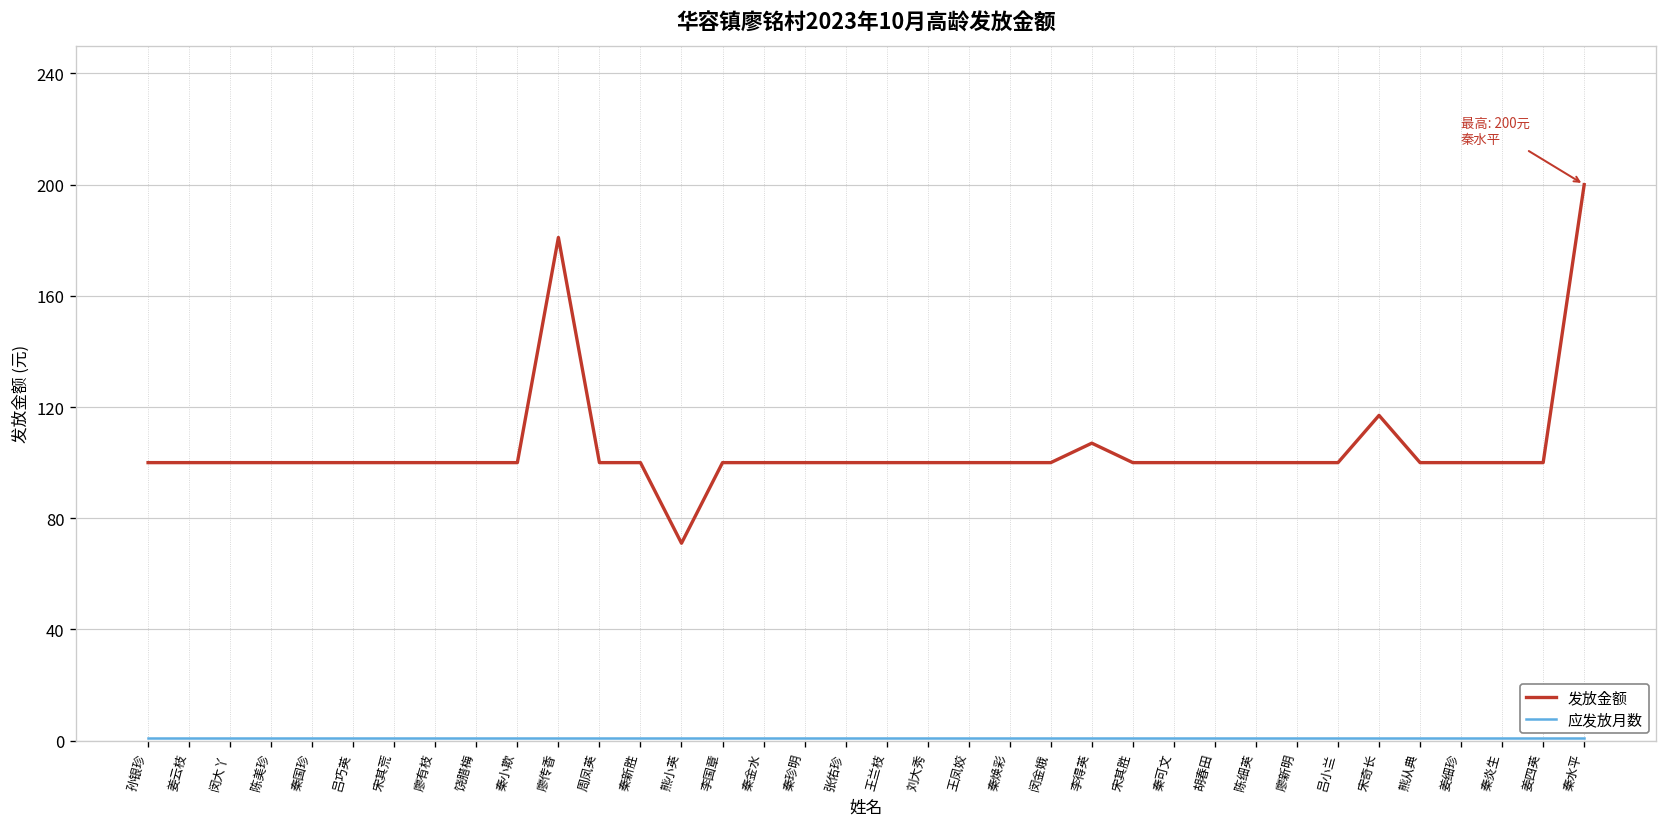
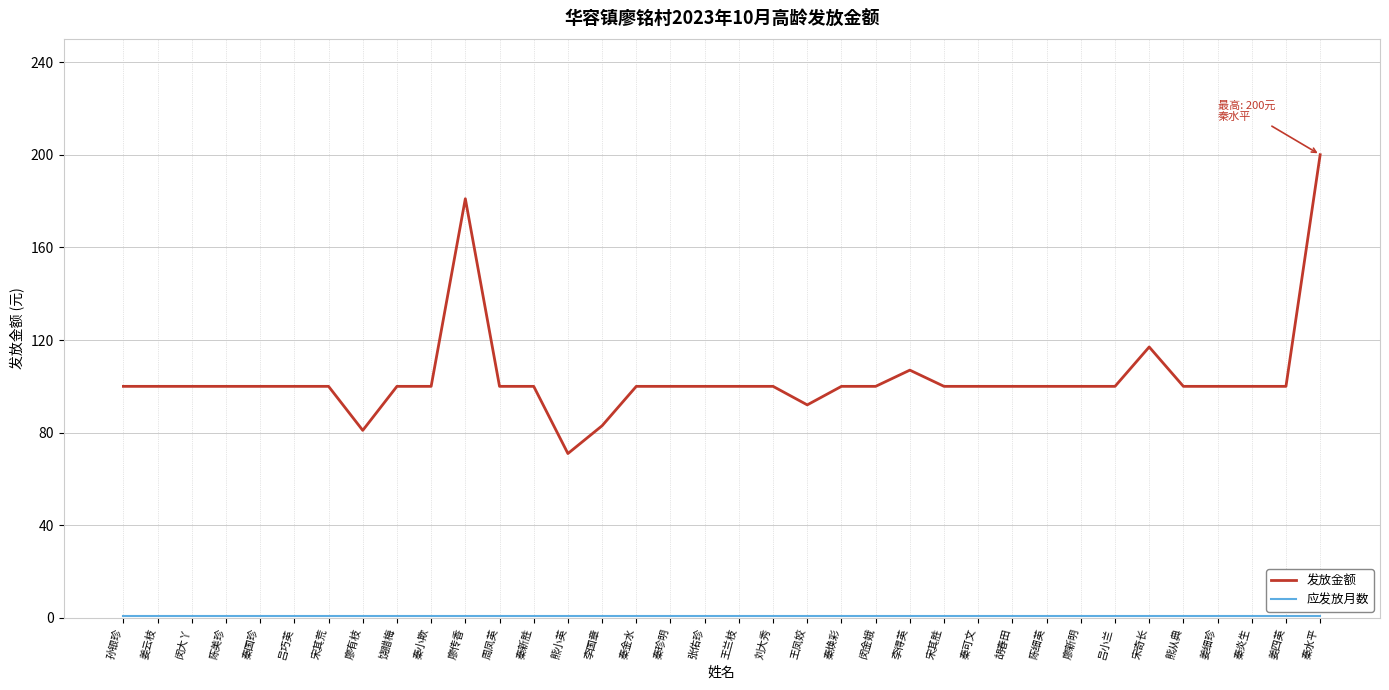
  {
    "发放金额": {
      "孙银珍": 100,
      "姜云枝": 100,
      "闵大丫": 100,
      "陈美珍": 100,
      "秦国珍": 100,
      "吕巧英": 100,
      "宋其荒": 100,
-     "廖有枝": 100,
+     "廖有枝": 81,
      "饶腊梅": 100,
      "秦小欺": 100,
      "廖传香": 181,
      "周凤英": 100,
      "秦新胜": 100,
      "熊小英": 71,
-     "李国章": 100,
+     "李国章": 83,
      "秦金水": 100,
      "秦珍明": 100,
      "张佑珍": 100,
      "王兰枝": 100,
      "刘大秀": 100,
-     "王凤姣": 100,
+     "王凤姣": 92,
      "秦焕彩": 100,
      "闵金娥": 100,
      "李得英": 107,
      "宋其胜": 100,
      "秦可文": 100,
      "胡春田": 100,
      "陈细英": 100,
      "廖新明": 100,
      "吕小兰": 100,
      "宋奇长": 117,
      "熊从典": 100,
      "姜细珍": 100,
      "秦炎生": 100,
      "姜四英": 100
    },
    "应发放月数": {
      "孙银珍": 1,
      "姜云枝": 1,
      "闵大丫": 1,
      "陈美珍": 1,
      "秦国珍": 1,
      "吕巧英": 1,
      "宋其荒": 1,
      "廖有枝": 1,
      "饶腊梅": 1,
      "秦小欺": 1,
      "廖传香": 1,
      "周凤英": 1,
      "秦新胜": 1,
      "熊小英": 1,
      "李国章": 1,
      "秦金水": 1,
      "秦珍明": 1,
      "张佑珍": 1,
      "王兰枝": 1,
      "刘大秀": 1,
      "王凤姣": 1,
      "秦焕彩": 1,
      "闵金娥": 1,
      "李得英": 1,
      "宋其胜": 1,
      "秦可文": 1,
      "胡春田": 1,
      "陈细英": 1,
      "廖新明": 1,
      "吕小兰": 1,
      "宋奇长": 1,
      "熊从典": 1,
      "姜细珍": 1,
      "秦炎生": 1,
      "姜四英": 1,
      "秦水平": 1
    }
  }
